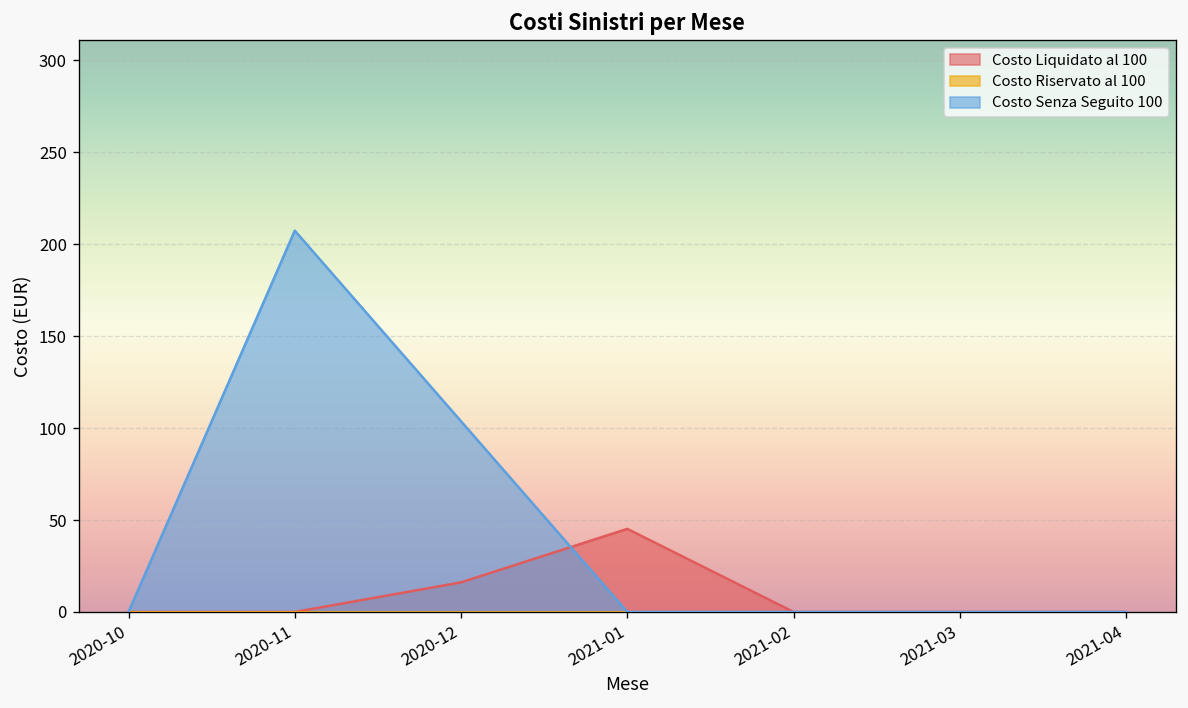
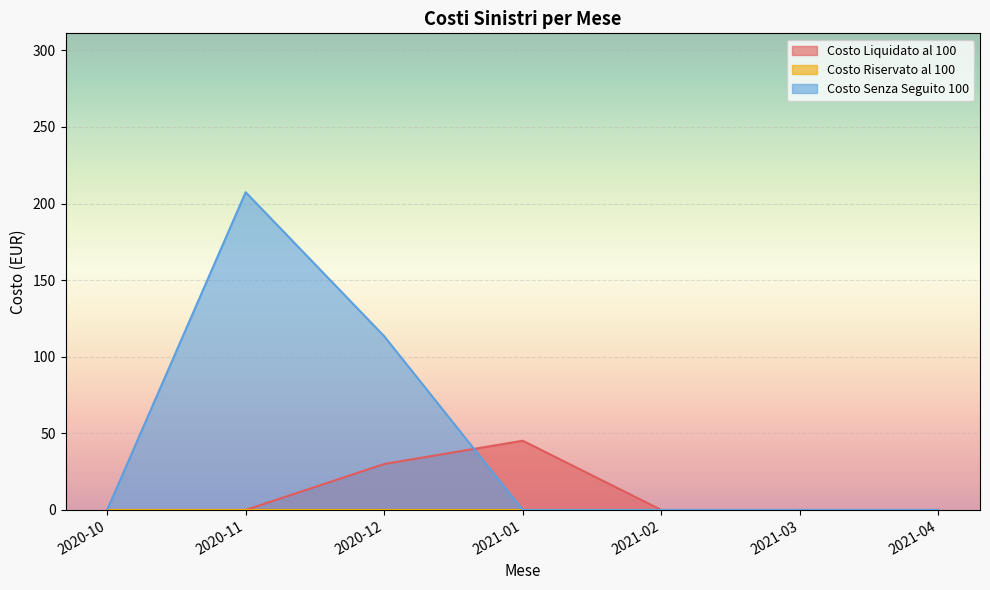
  {
    "Costo Liquidato al 100": {
-     "2020-12": 16,
+     "2020-12": 30,
      "2021-01": 45
    },
    "Costo Riservato al 100": {
      "2020-12": 0
    },
    "Costo Senza Seguito 100": {
      "2020-11": 207,
-     "2020-12": 104
+     "2020-12": 113
    }
  }
